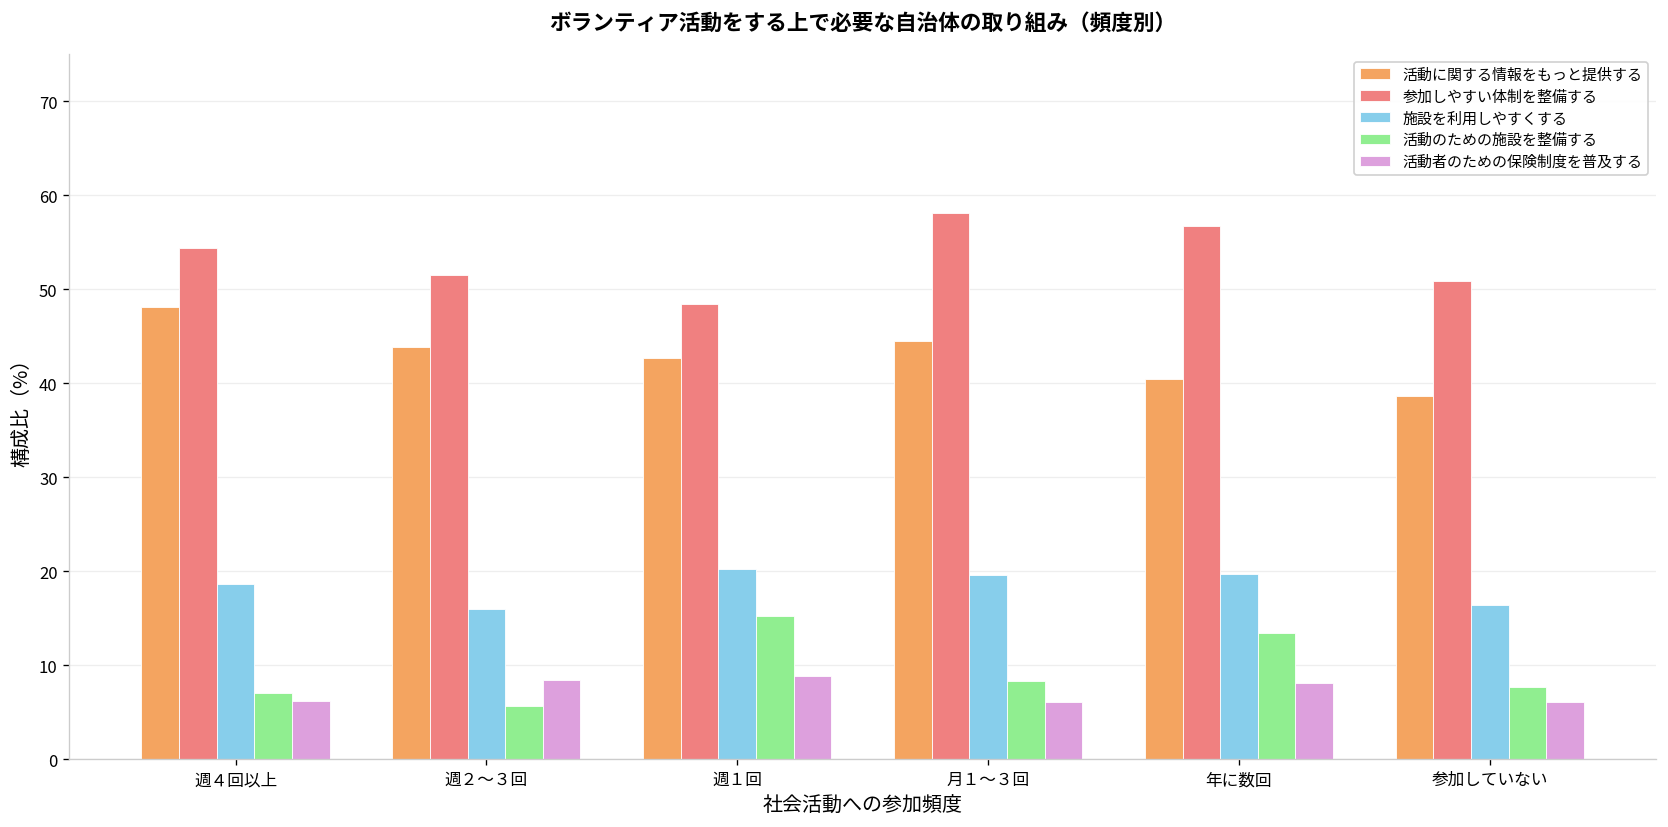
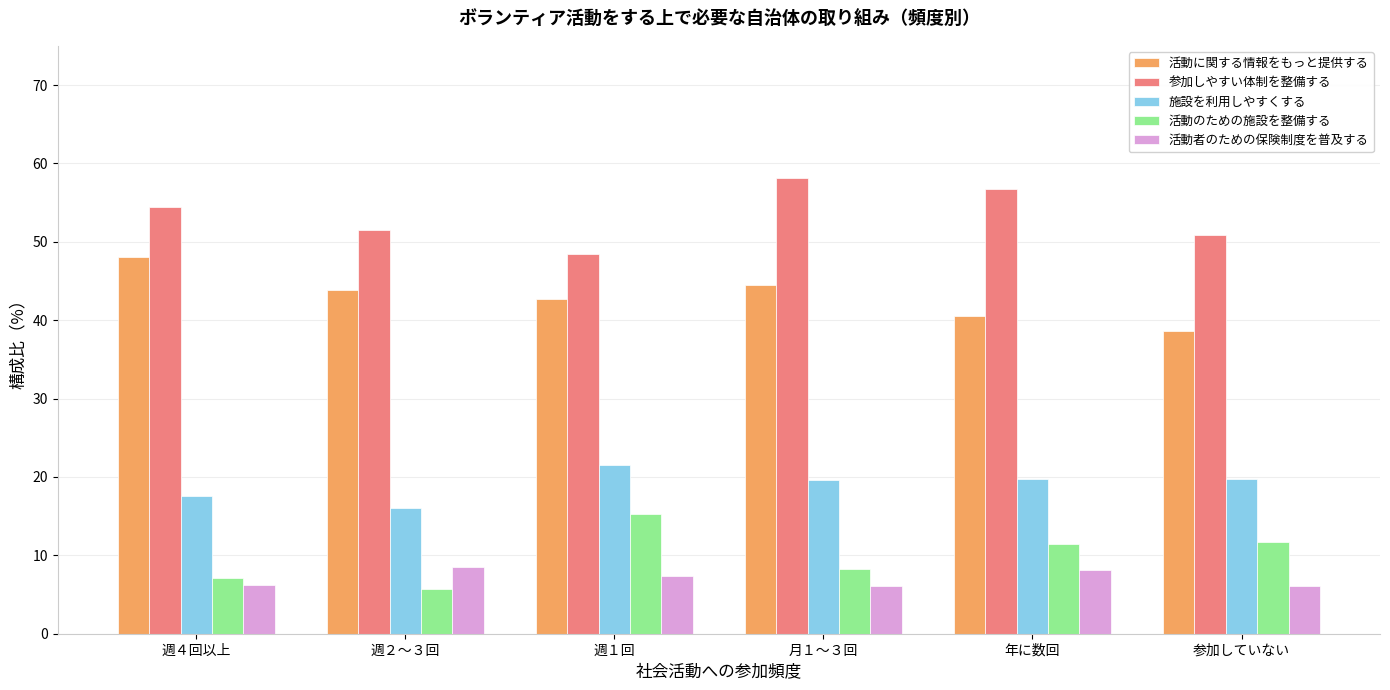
  {
    "施設を利用しやすくする": {
-     "週４回以上": 19,
+     "週４回以上": 18,
      "週２～３回": 16,
-     "週１回": 20,
+     "週１回": 22,
      "月１～３回": 20,
      "年に数回": 20,
-     "参加していない": 16
+     "参加していない": 20
    },
    "活動のための施設を整備する": {
      "週４回以上": 7,
      "週２～３回": 6,
      "週１回": 15,
      "月１～３回": 8,
-     "年に数回": 13,
-     "参加していない": 8
+     "年に数回": 11,
+     "参加していない": 12
    },
    "活動者のための保険制度を普及する": {
      "週４回以上": 6,
      "週２～３回": 9,
-     "週１回": 9,
+     "週１回": 7,
      "月１～３回": 6,
      "年に数回": 8,
      "参加していない": 6
    }
  }
